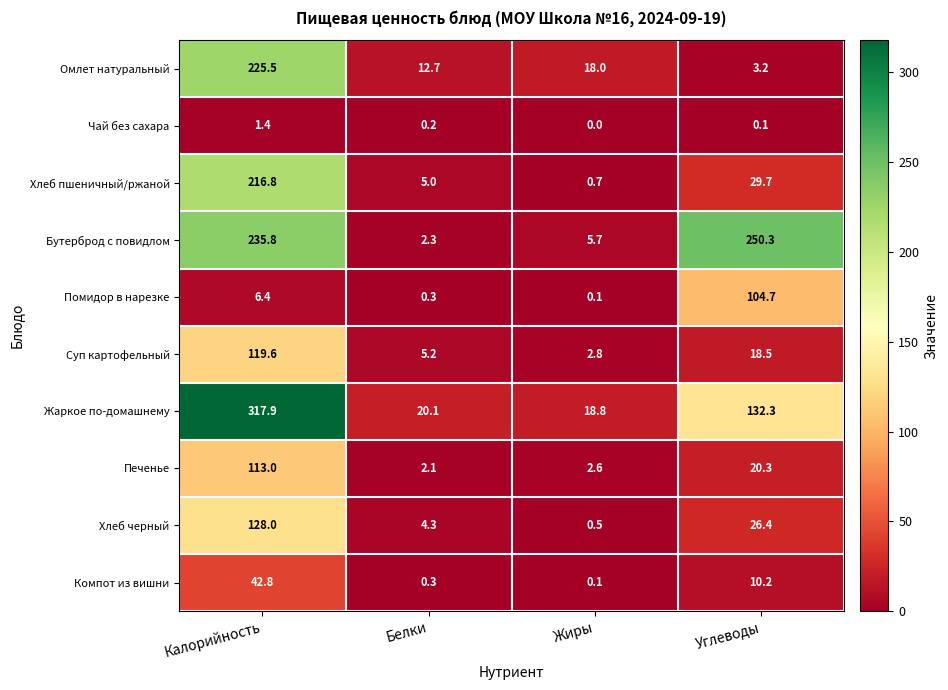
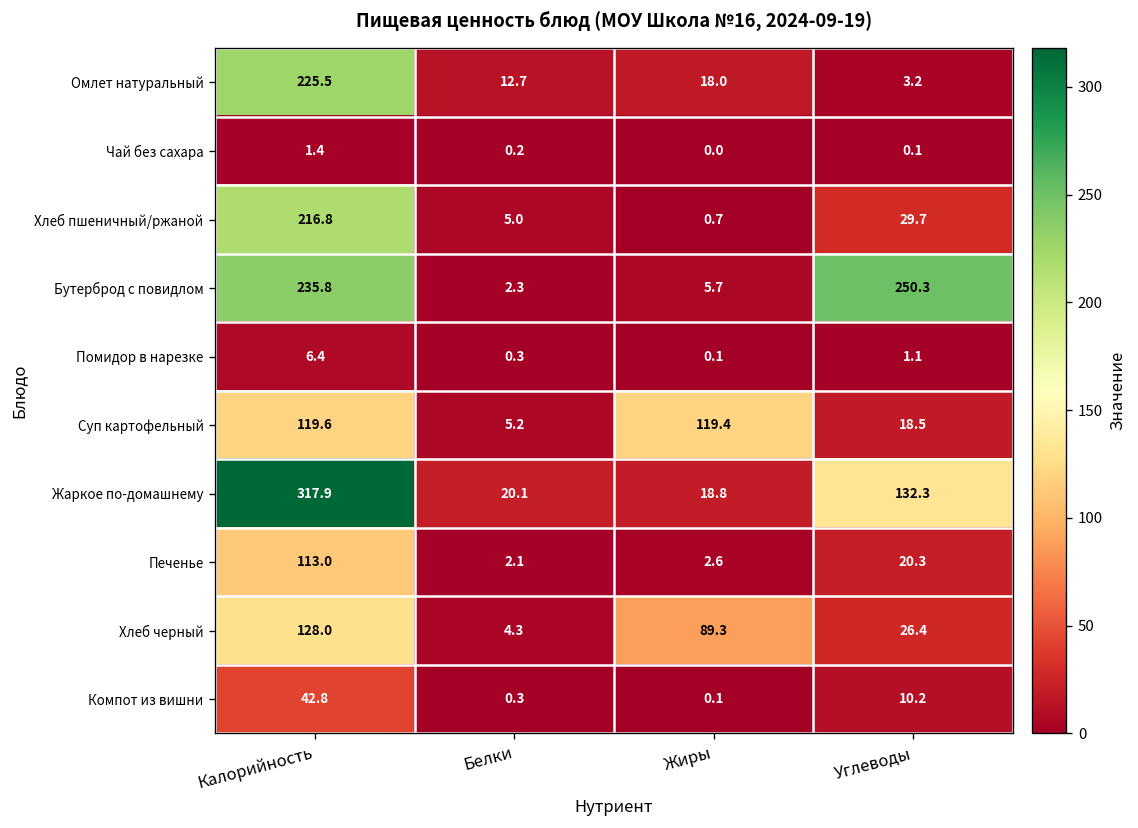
  {
    "Омлет натуральный": {
      "Калорийность": 225.5,
      "Белки": 12.7,
      "Жиры": 18.0,
      "Углеводы": 3.2
    },
    "Чай без сахара": {
      "Калорийность": 1.4,
      "Белки": 0.2,
      "Жиры": 0.0,
      "Углеводы": 0.1
    },
    "Хлеб пшеничный/ржаной": {
      "Калорийность": 216.8,
      "Белки": 5.0,
      "Жиры": 0.7,
      "Углеводы": 29.7
    },
    "Бутерброд с повидлом": {
      "Калорийность": 235.8,
      "Белки": 2.3,
      "Жиры": 5.7,
      "Углеводы": 250.3
    },
    "Помидор в нарезке": {
      "Калорийность": 6.4,
      "Белки": 0.3,
      "Жиры": 0.1,
-     "Углеводы": 104.7
+     "Углеводы": 1.1
    },
    "Суп картофельный": {
      "Калорийность": 119.6,
      "Белки": 5.2,
-     "Жиры": 2.8,
+     "Жиры": 119.4,
      "Углеводы": 18.5
    },
    "Жаркое по-домашнему": {
      "Калорийность": 317.9,
      "Белки": 20.1,
      "Жиры": 18.8,
      "Углеводы": 132.3
    },
    "Печенье": {
      "Калорийность": 113.0,
      "Белки": 2.1,
      "Жиры": 2.6,
      "Углеводы": 20.3
    },
    "Хлеб черный": {
      "Калорийность": 128.0,
      "Белки": 4.3,
-     "Жиры": 0.5,
+     "Жиры": 89.3,
      "Углеводы": 26.4
    },
    "Компот из вишни": {
      "Калорийность": 42.8,
      "Белки": 0.3,
      "Жиры": 0.1,
      "Углеводы": 10.2
    }
  }
